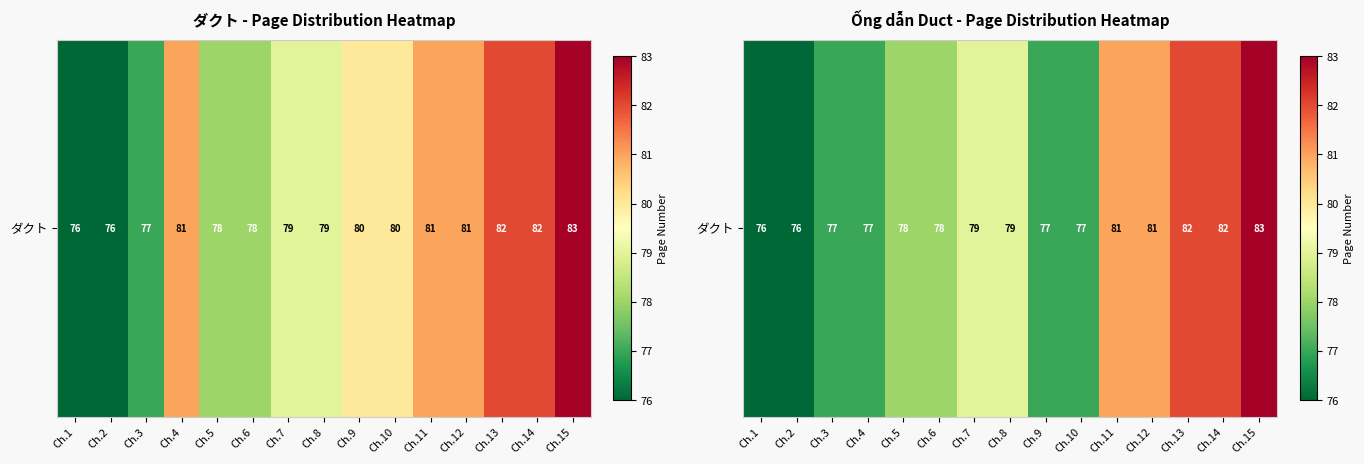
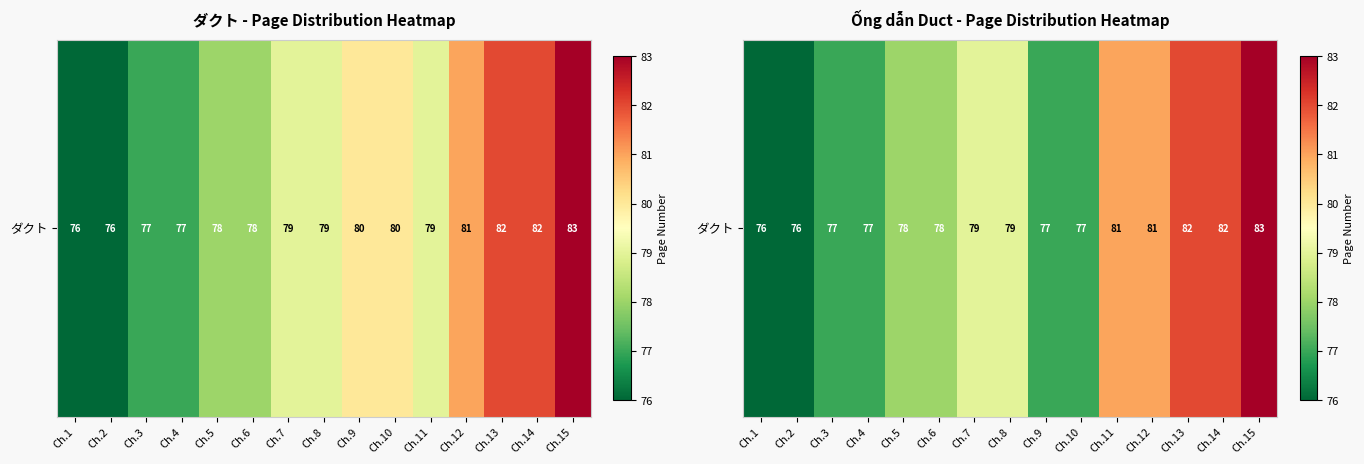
  {
    "ダクト - Page Distribution Heatmap": {
      "ダクト": {
        "Ch.1": 76,
        "Ch.2": 76,
        "Ch.3": 77,
-       "Ch.4": 81,
+       "Ch.4": 77,
        "Ch.5": 78,
        "Ch.6": 78,
        "Ch.7": 79,
        "Ch.8": 79,
        "Ch.9": 80,
        "Ch.10": 80,
-       "Ch.11": 81,
+       "Ch.11": 79,
        "Ch.12": 81,
        "Ch.13": 82,
        "Ch.14": 82,
        "Ch.15": 83
      }
    },
    "Ống dẫn Duct - Page Distribution Heatmap": {
      "ダクト": {
        "Ch.1": 76,
        "Ch.2": 76,
        "Ch.3": 77,
        "Ch.4": 77,
        "Ch.5": 78,
        "Ch.6": 78,
        "Ch.7": 79,
        "Ch.8": 79,
        "Ch.9": 77,
        "Ch.10": 77,
        "Ch.11": 81,
        "Ch.12": 81,
        "Ch.13": 82,
        "Ch.14": 82,
        "Ch.15": 83
      }
    }
  }
